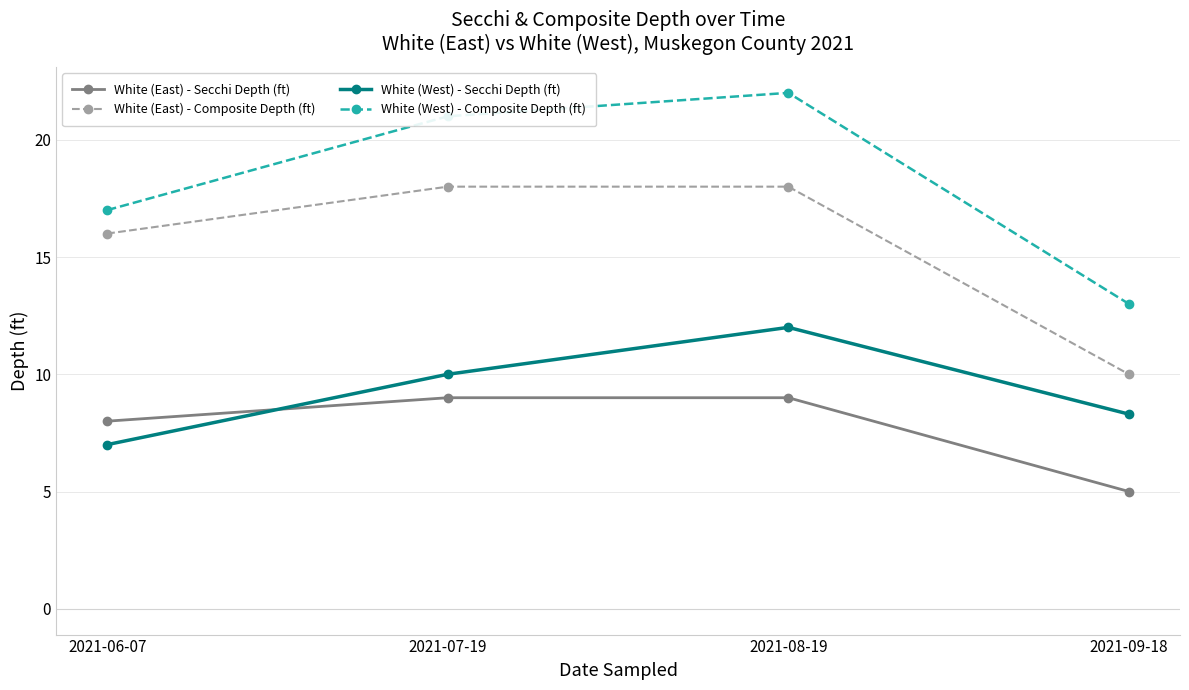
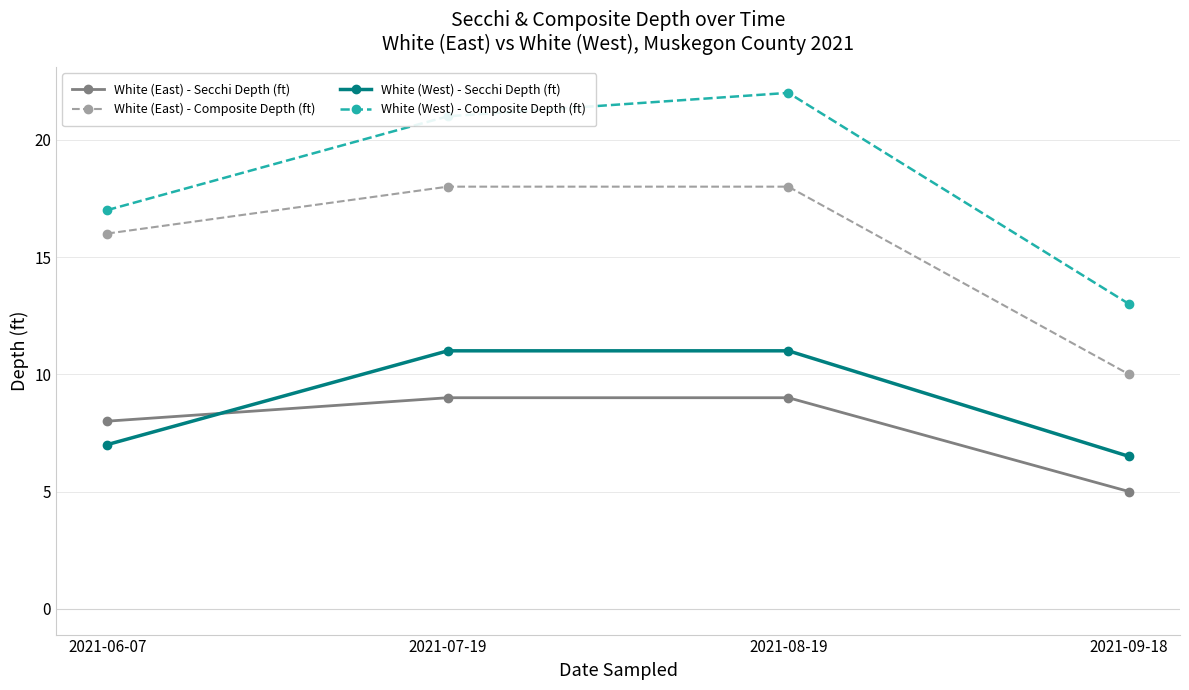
  {
    "White (West) - Secchi Depth (ft)": {
      "2021-06-07": 7.0,
-     "2021-07-19": 10,
-     "2021-08-19": 12,
-     "2021-09-18": 8.3
+     "2021-07-19": 11,
+     "2021-08-19": 11,
+     "2021-09-18": 6.5
    },
    "White (West) - Composite Depth (ft)": {
      "2021-06-07": 17.0,
      "2021-08-19": 22.0,
      "2021-09-18": 13.0
    }
  }
